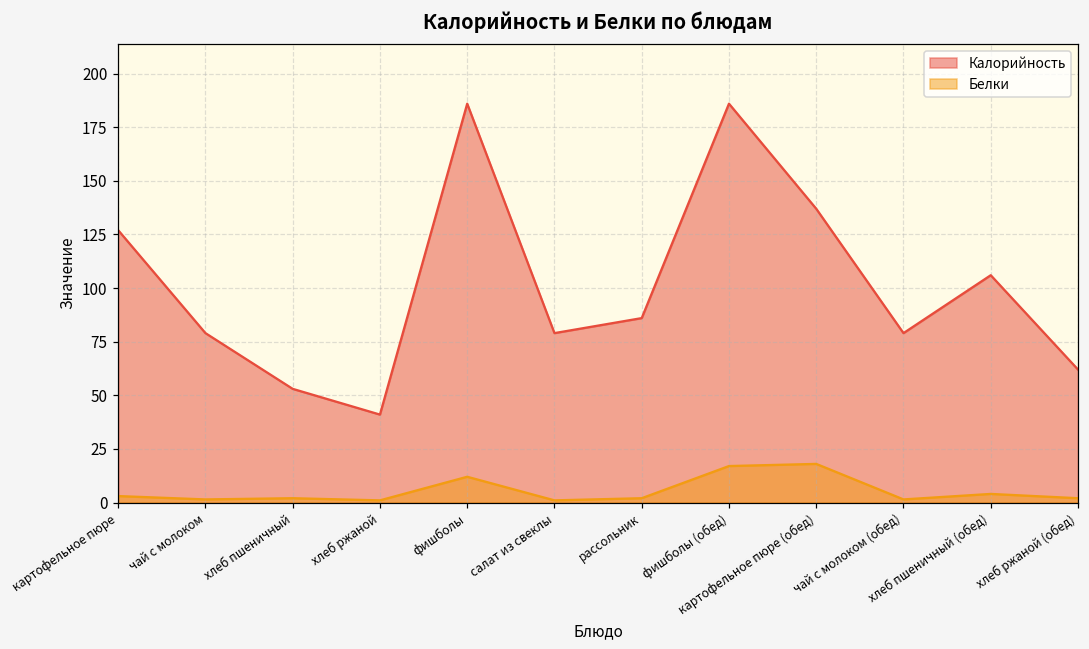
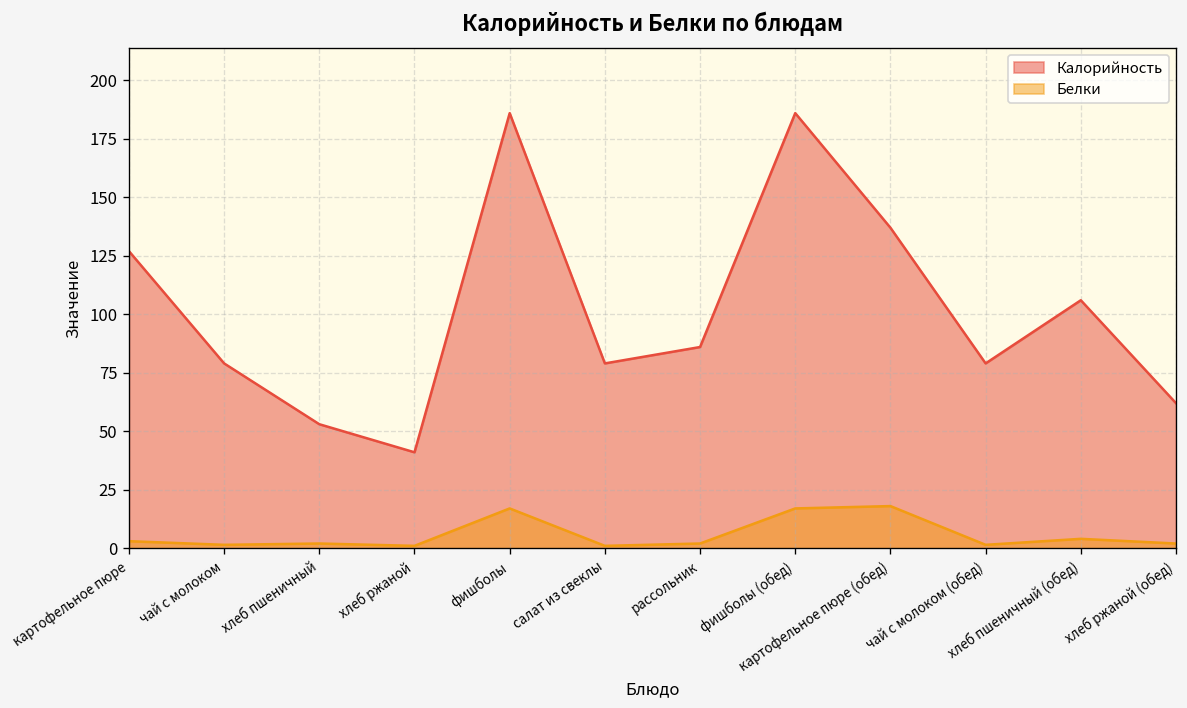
  {
    "Калорийность": {
      "картофельное пюре": 127,
      "чай с молоком": 79,
      "хлеб пшеничный": 53,
      "хлеб ржаной": 41,
      "фишболы": 186,
      "салат из свеклы": 79,
      "рассольник": 86,
      "фишболы (обед)": 186,
      "картофельное пюре (обед)": 137,
      "чай с молоком (обед)": 79,
      "хлеб пшеничный (обед)": 106,
      "хлеб ржаной (обед)": 62
    },
    "Белки": {
      "картофельное пюре": 3,
      "чай с молоком": 1,
      "хлеб пшеничный": 2,
      "хлеб ржаной": 1,
-     "фишболы": 12,
+     "фишболы": 17,
      "салат из свеклы": 1,
      "рассольник": 2,
      "фишболы (обед)": 17,
      "картофельное пюре (обед)": 18,
      "чай с молоком (обед)": 1,
      "хлеб пшеничный (обед)": 4,
      "хлеб ржаной (обед)": 2
    }
  }
